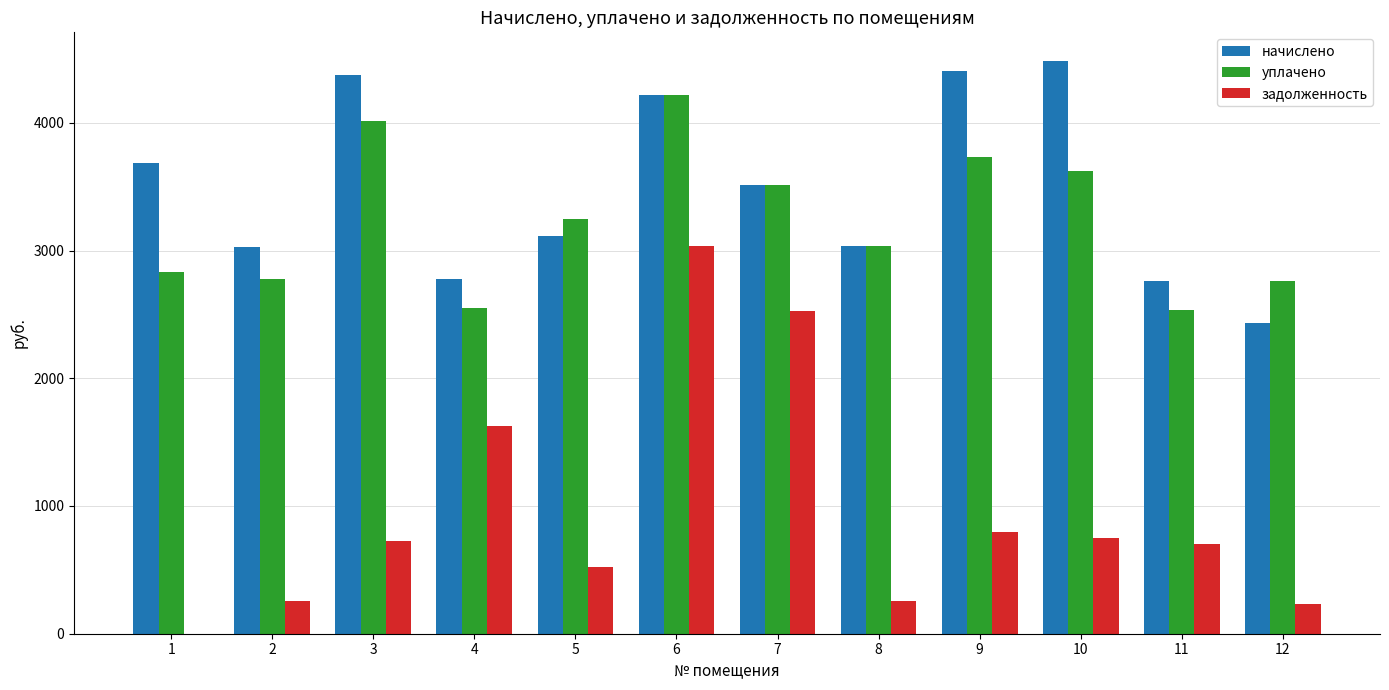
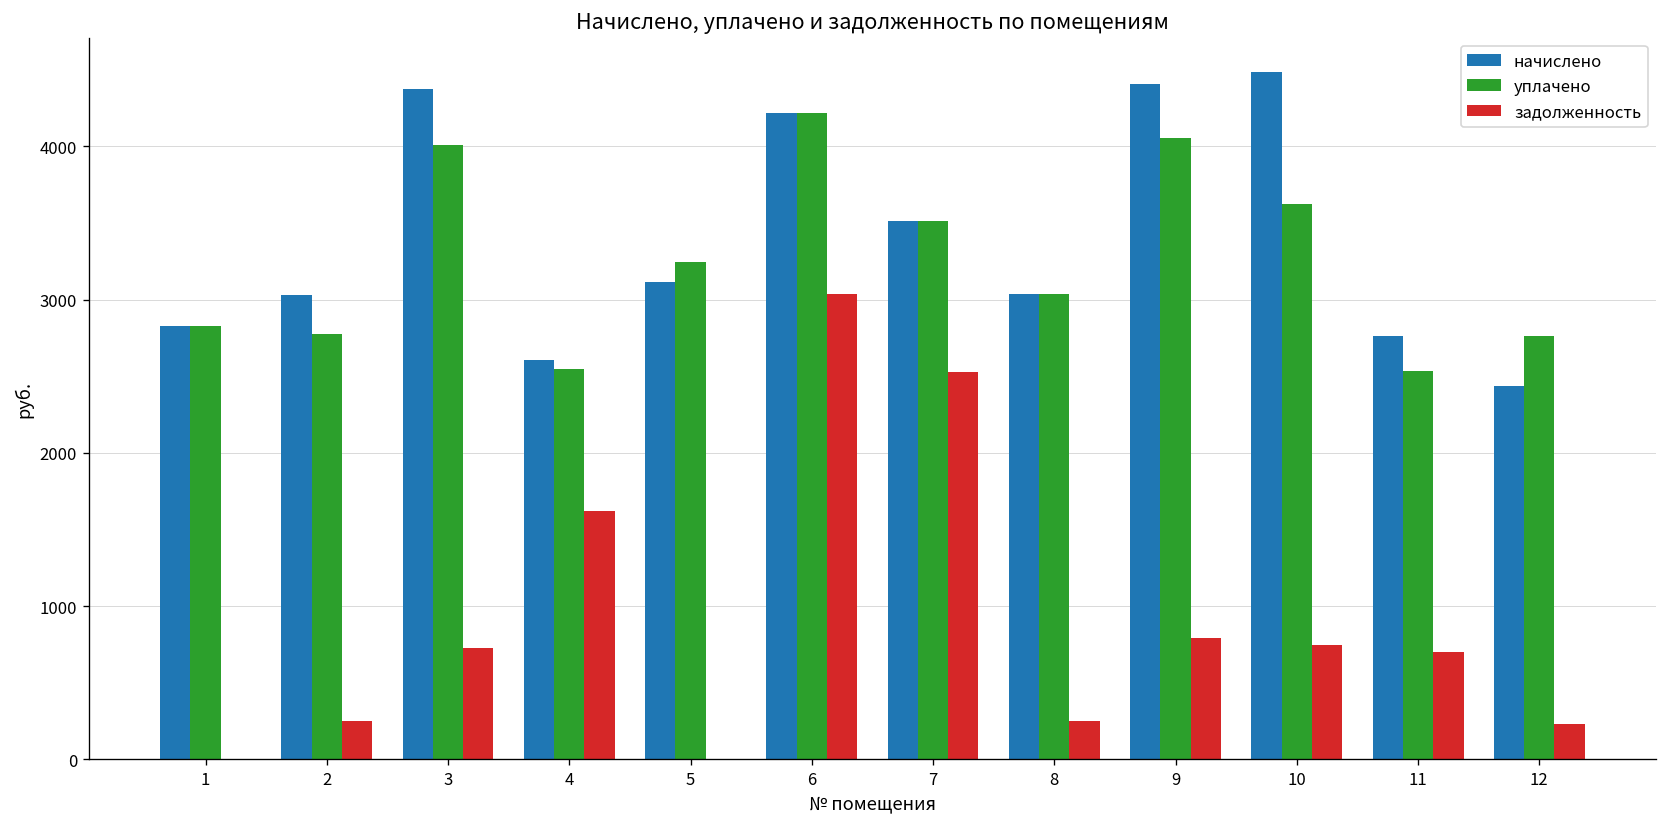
  {
    "начислено": {
-     "1": 3680,
+     "1": 2830,
      "2": 3030,
      "3": 4380,
-     "4": 2780,
+     "4": 2600,
      "5": 3120,
      "6": 4220,
      "7": 3510,
      "8": 3030,
      "9": 4410,
      "10": 4480,
      "11": 2760,
      "12": 2440
    },
    "уплачено": {
      "1": 2830,
      "2": 2780,
      "3": 4010,
      "4": 2550,
      "5": 3240,
      "6": 4220,
      "7": 3510,
      "8": 3030,
-     "9": 3730,
+     "9": 4050,
      "10": 3620,
      "11": 2530,
      "12": 2760
    },
    "задолженность": {
      "1": 0,
      "2": 250,
      "3": 730,
      "4": 1620,
-     "5": 520,
+     "5": 0,
      "6": 3040,
      "7": 2530,
      "8": 250,
      "9": 800,
      "10": 750,
      "11": 700,
      "12": 230
    }
  }
